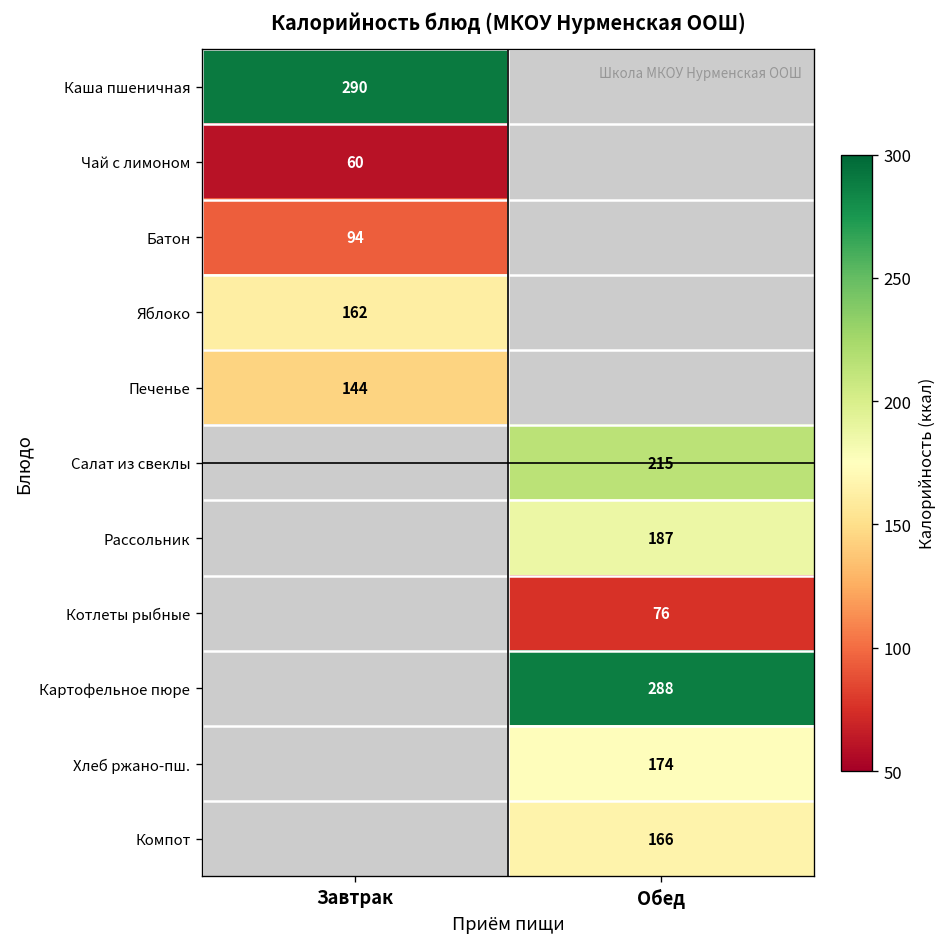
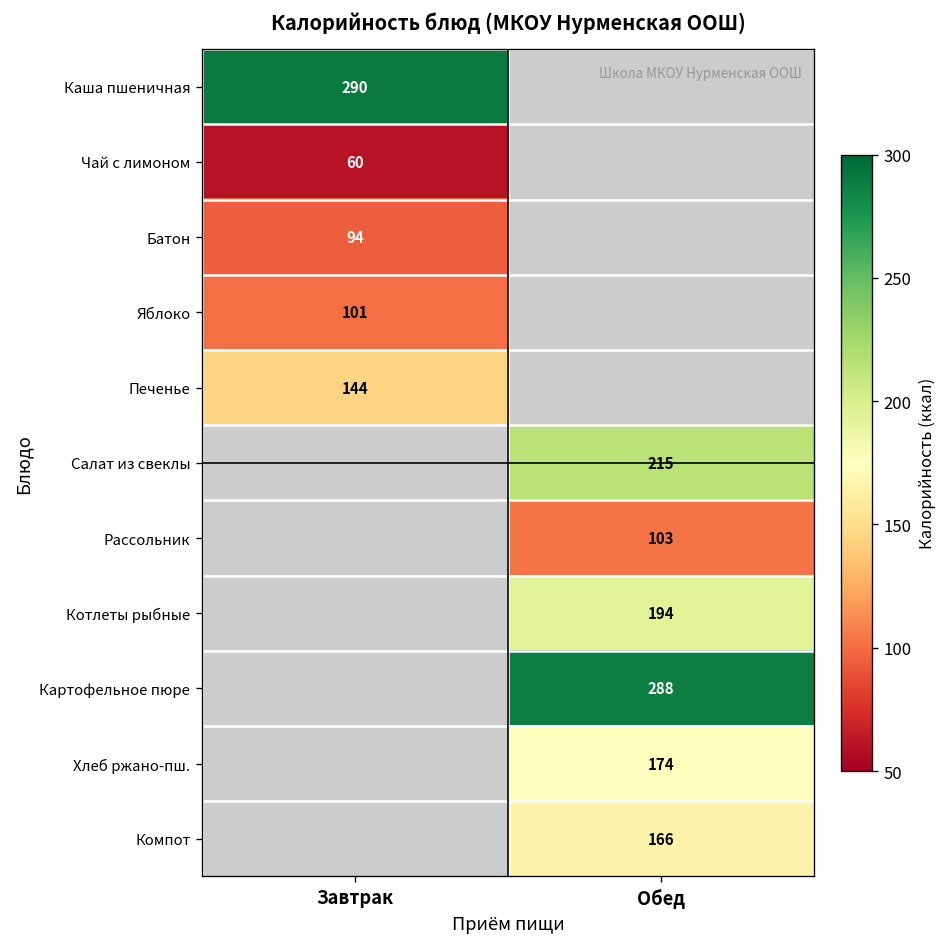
  {
    "Каша пшеничная": {
      "Завтрак": 290
    },
    "Чай с лимоном": {
      "Завтрак": 60
    },
    "Батон": {
      "Завтрак": 94
    },
    "Яблоко": {
-     "Завтрак": 162
+     "Завтрак": 101
    },
    "Печенье": {
      "Завтрак": 144
    },
    "Салат из свеклы": {
      "Обед": 215
    },
    "Рассольник": {
-     "Обед": 187
+     "Обед": 103
    },
    "Котлеты рыбные": {
-     "Обед": 76
+     "Обед": 194
    },
    "Картофельное пюре": {
      "Обед": 288
    },
    "Хлеб ржано-пш.": {
      "Обед": 174
    },
    "Компот": {
      "Обед": 166
    }
  }
